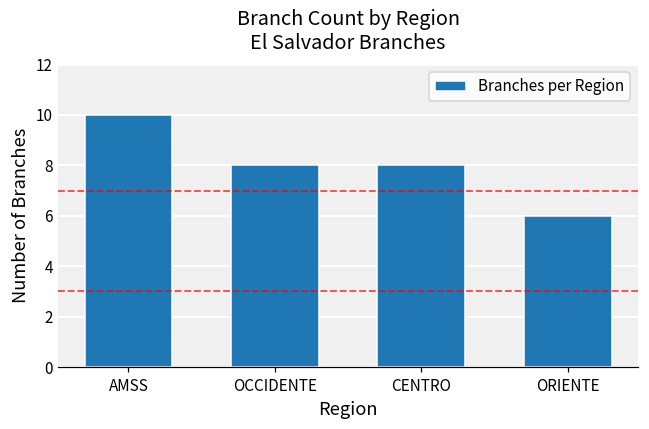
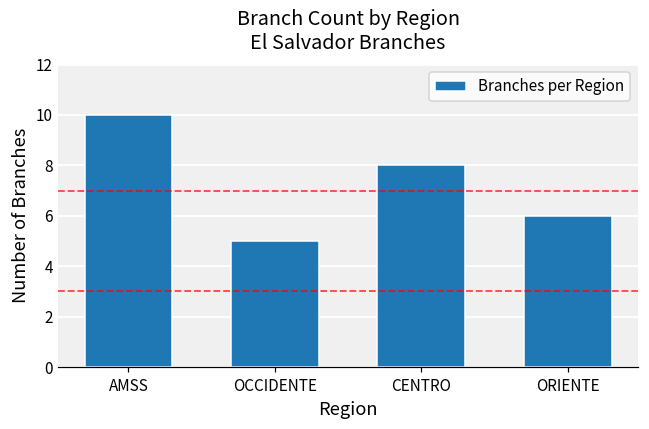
  {
    "AMSS": 10,
-   "OCCIDENTE": 8,
+   "OCCIDENTE": 5,
    "CENTRO": 8,
    "ORIENTE": 6
  }
